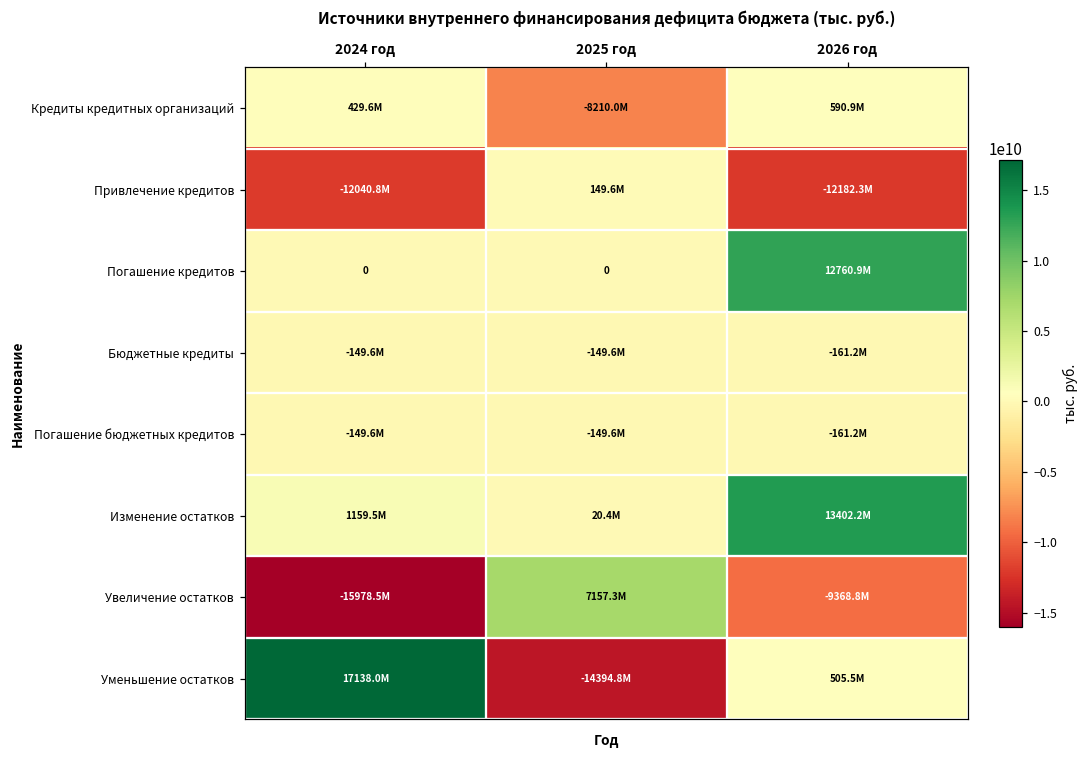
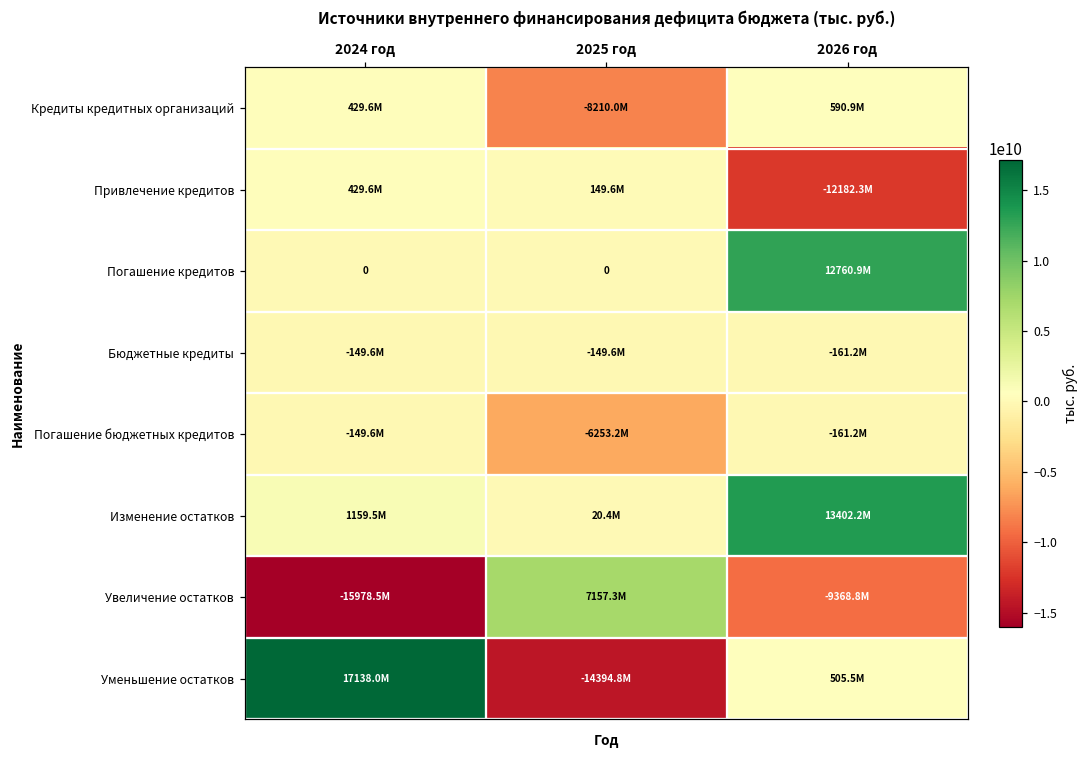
  {
    "Кредиты кредитных организаций": {
      "2024 год": "429.6M",
      "2025 год": "-8210.0M",
      "2026 год": "590.9M"
    },
    "Привлечение кредитов": {
-     "2024 год": "-12040.8M",
+     "2024 год": "429.6M",
      "2025 год": "149.6M",
      "2026 год": "-12182.3M"
    },
    "Погашение кредитов": {
      "2024 год": "0",
      "2025 год": "0",
      "2026 год": "12760.9M"
    },
    "Бюджетные кредиты": {
      "2024 год": "-149.6M",
      "2025 год": "-149.6M",
      "2026 год": "-161.2M"
    },
    "Погашение бюджетных кредитов": {
      "2024 год": "-149.6M",
-     "2025 год": "-149.6M",
+     "2025 год": "-6253.2M",
      "2026 год": "-161.2M"
    },
    "Изменение остатков": {
      "2024 год": "1159.5M",
      "2025 год": "20.4M",
      "2026 год": "13402.2M"
    },
    "Увеличение остатков": {
      "2024 год": "-15978.5M",
      "2025 год": "7157.3M",
      "2026 год": "-9368.8M"
    },
    "Уменьшение остатков": {
      "2024 год": "17138.0M",
      "2025 год": "-14394.8M",
      "2026 год": "505.5M"
    }
  }
